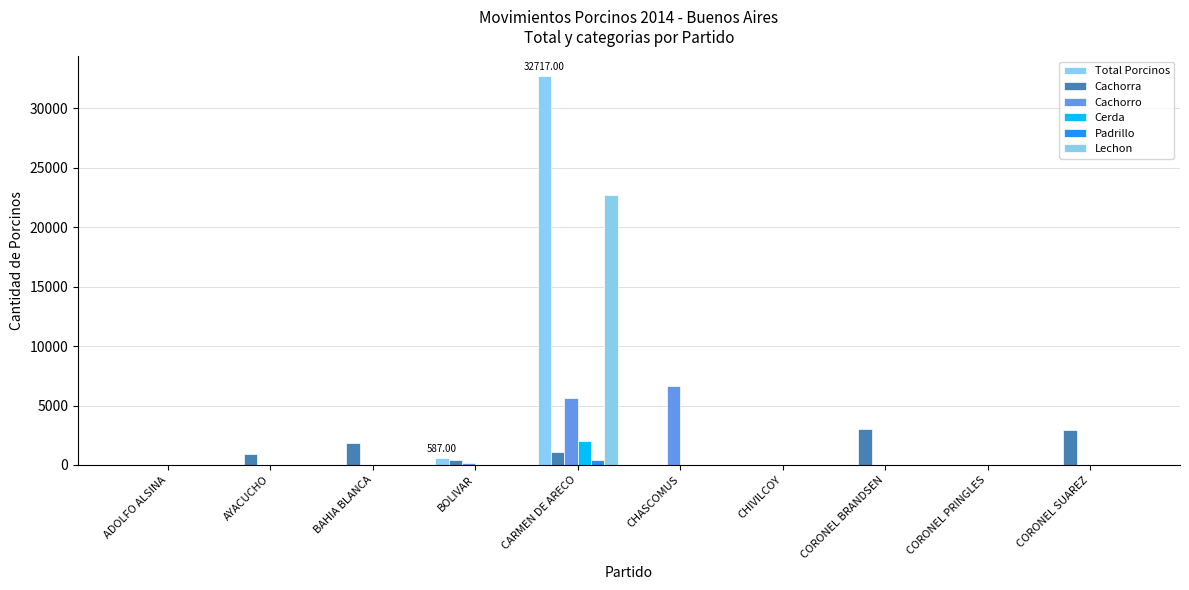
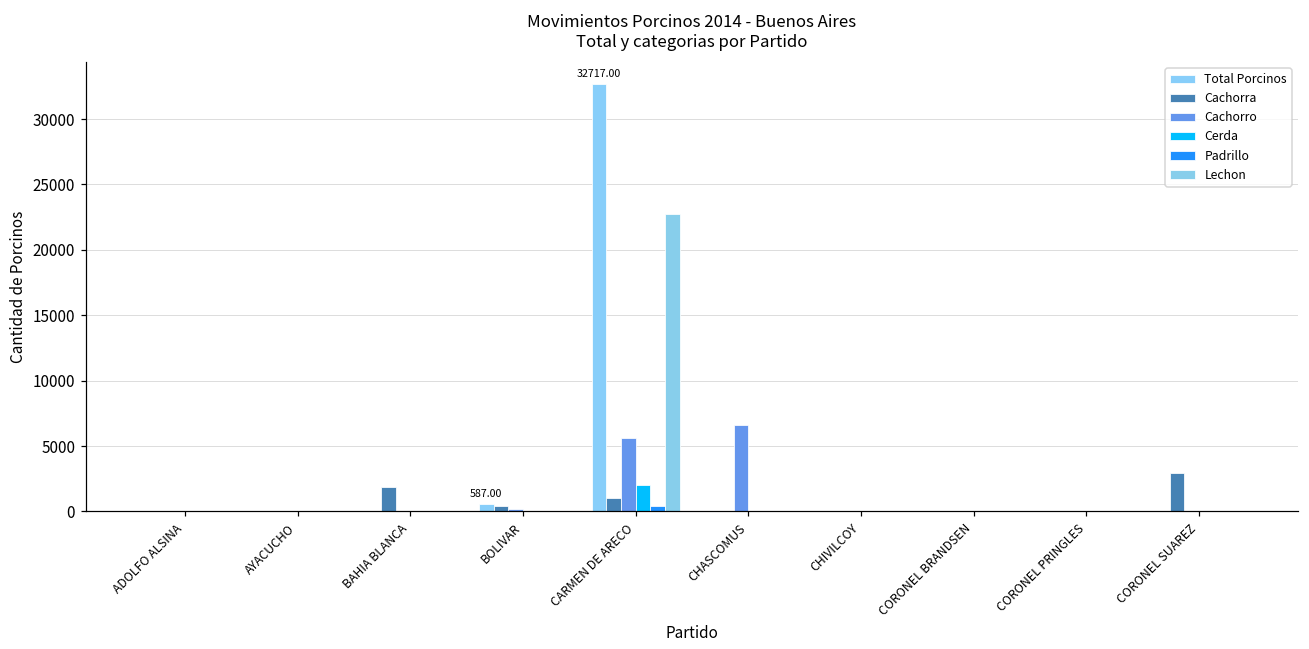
  {
    "Cachorra": {
-     "AYACUCHO": 900,
+     "AYACUCHO": 0,
      "BAHIA BLANCA": 1900,
      "BOLIVAR": 400,
      "CARMEN DE ARECO": 1100,
      "CHIVILCOY": 0,
-     "CORONEL BRANDSEN": 3000,
+     "CORONEL BRANDSEN": 0,
      "CORONEL SUAREZ": 3000
    },
    "Cachorro": {
      "CARMEN DE ARECO": 5600,
      "CHASCOMUS": 6600,
      "CHIVILCOY": 0
    }
  }
